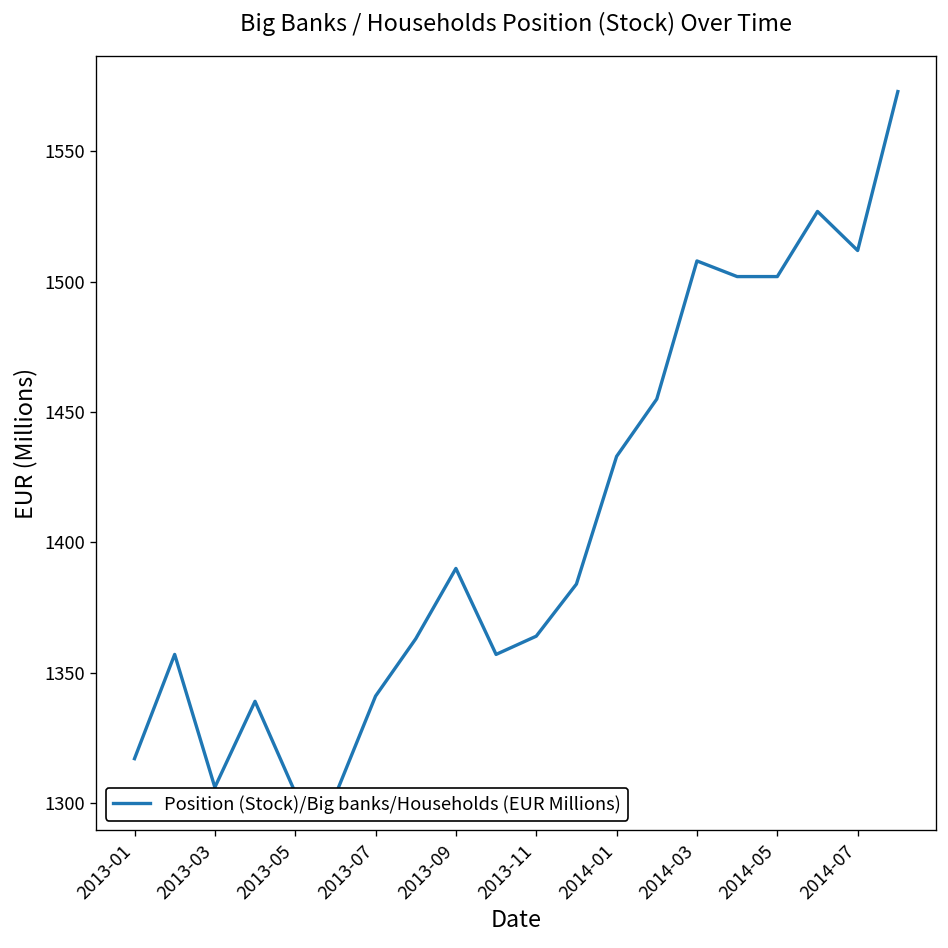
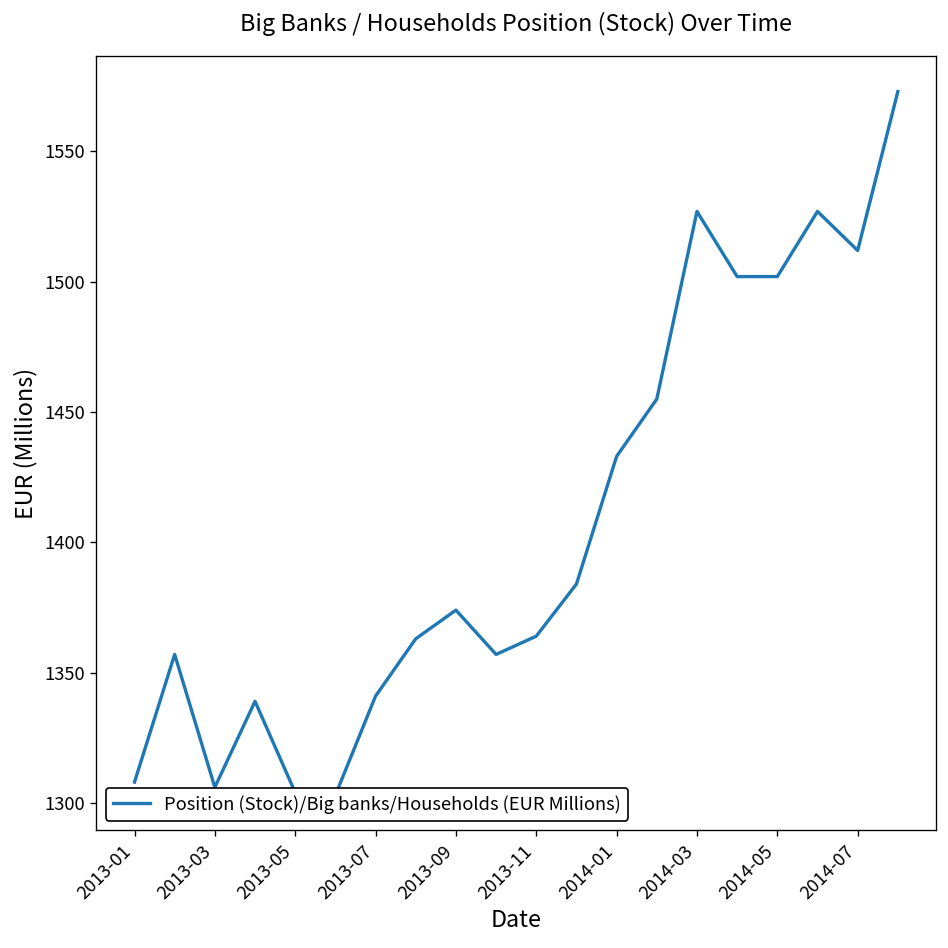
  {
-   "2013-01": 1317,
+   "2013-01": 1308,
    "2013-07": 1341,
-   "2013-09": 1390,
+   "2013-09": 1374,
    "2013-11": 1364,
    "2014-01": 1433,
-   "2014-03": 1508,
+   "2014-03": 1527,
    "2014-05": 1502,
    "2014-07": 1512
  }
